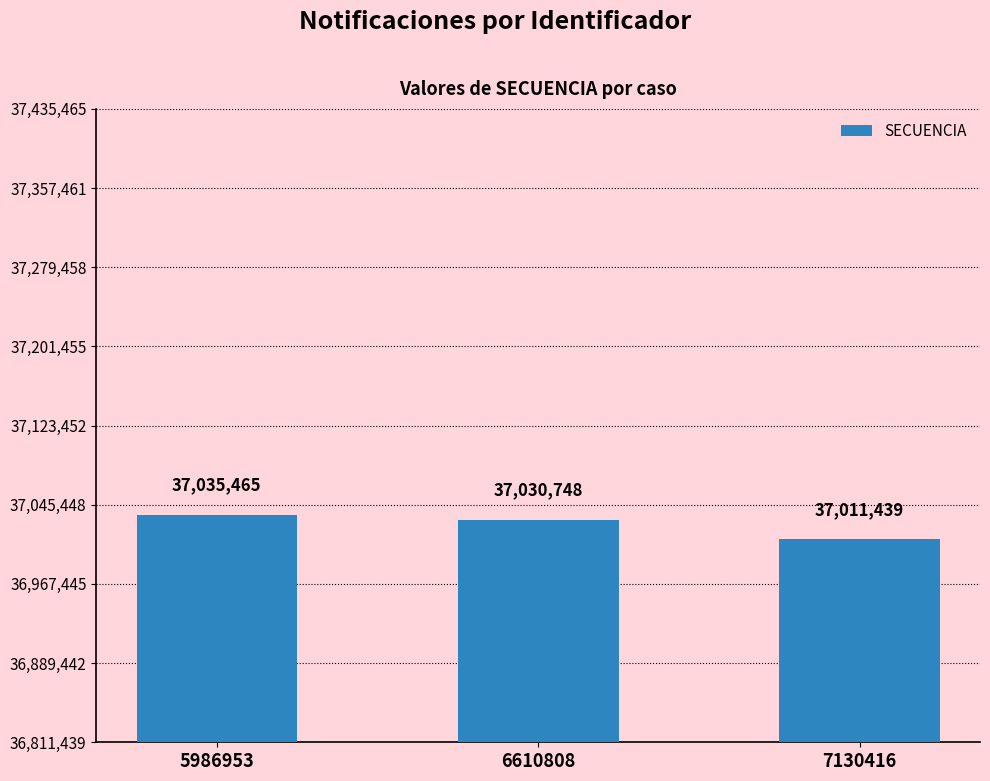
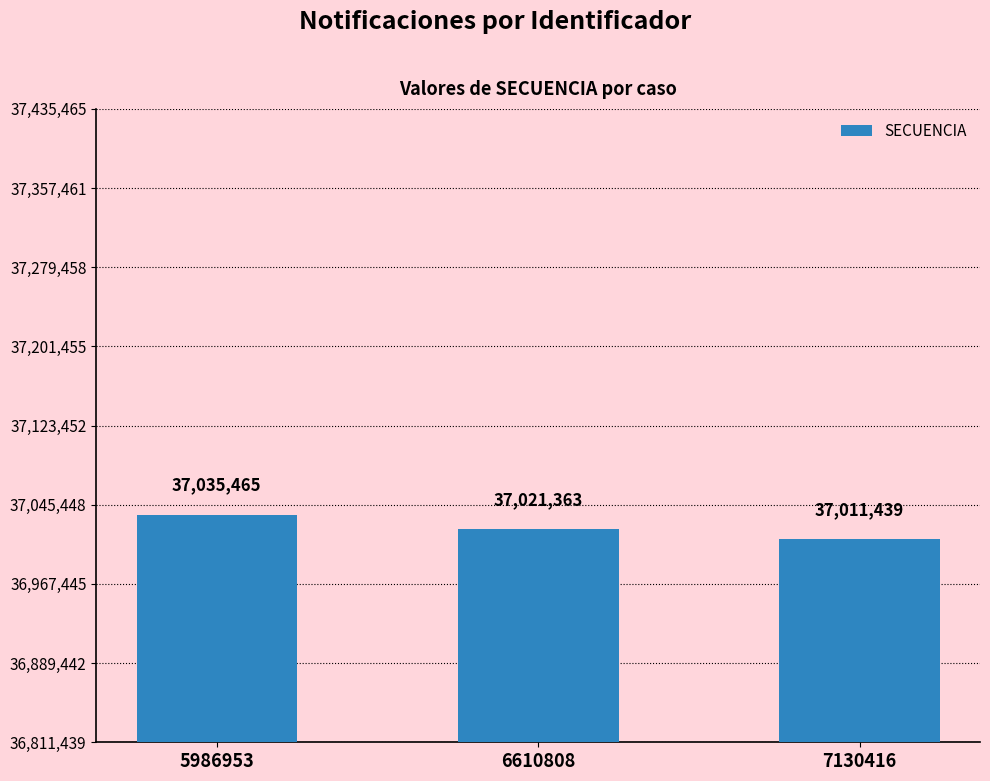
  {
    "5986953": "37,035,465",
-   "6610808": "37,030,748",
+   "6610808": "37,021,363",
    "7130416": "37,011,439"
  }
